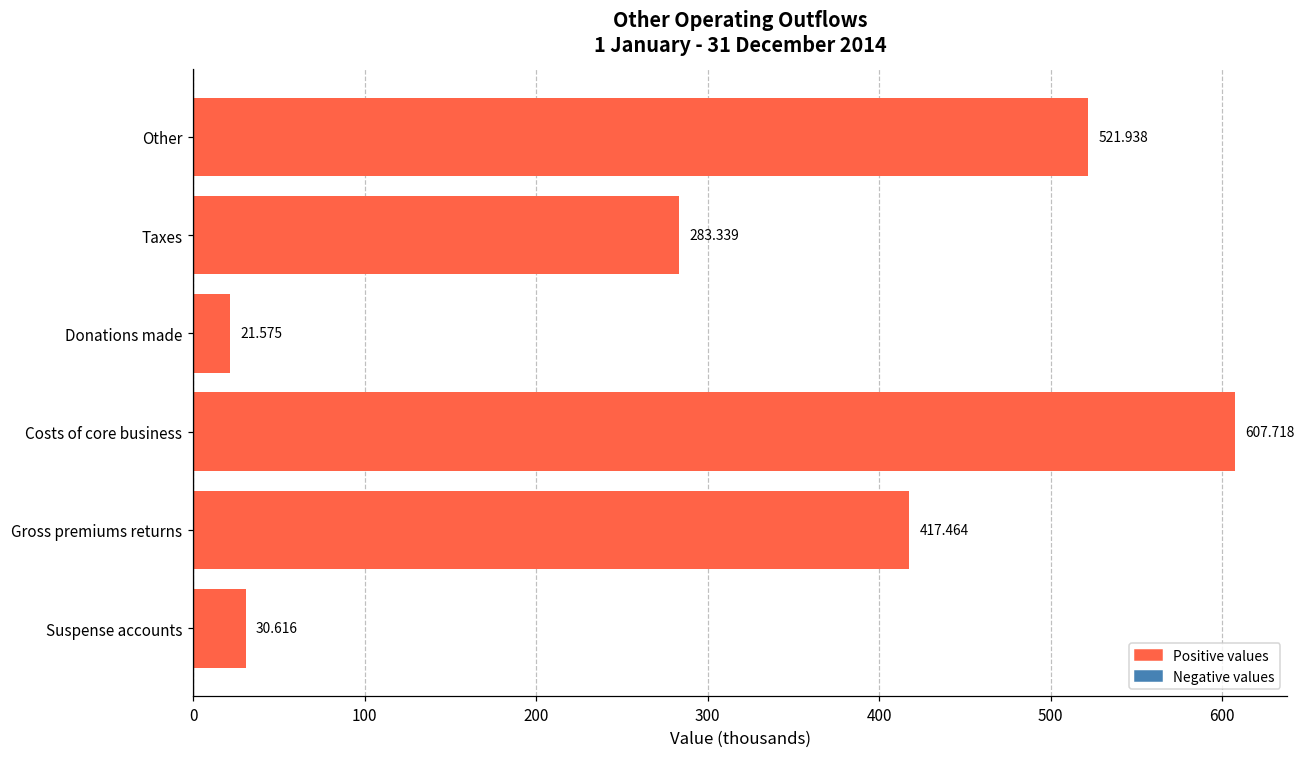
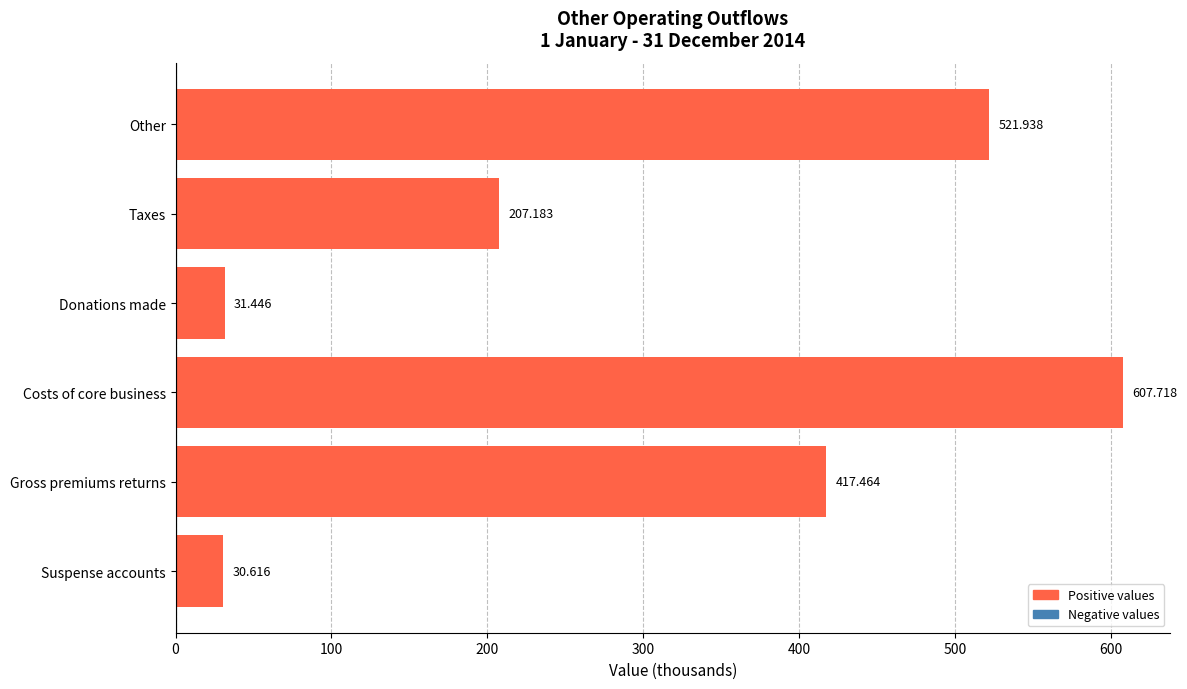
  {
    "Other": 521.938,
-   "Taxes": 283.339,
-   "Donations made": 21.575,
+   "Taxes": 207.183,
+   "Donations made": 31.446,
    "Costs of core business": 607.718,
    "Gross premiums returns": 417.464,
    "Suspense accounts": 30.616
  }
